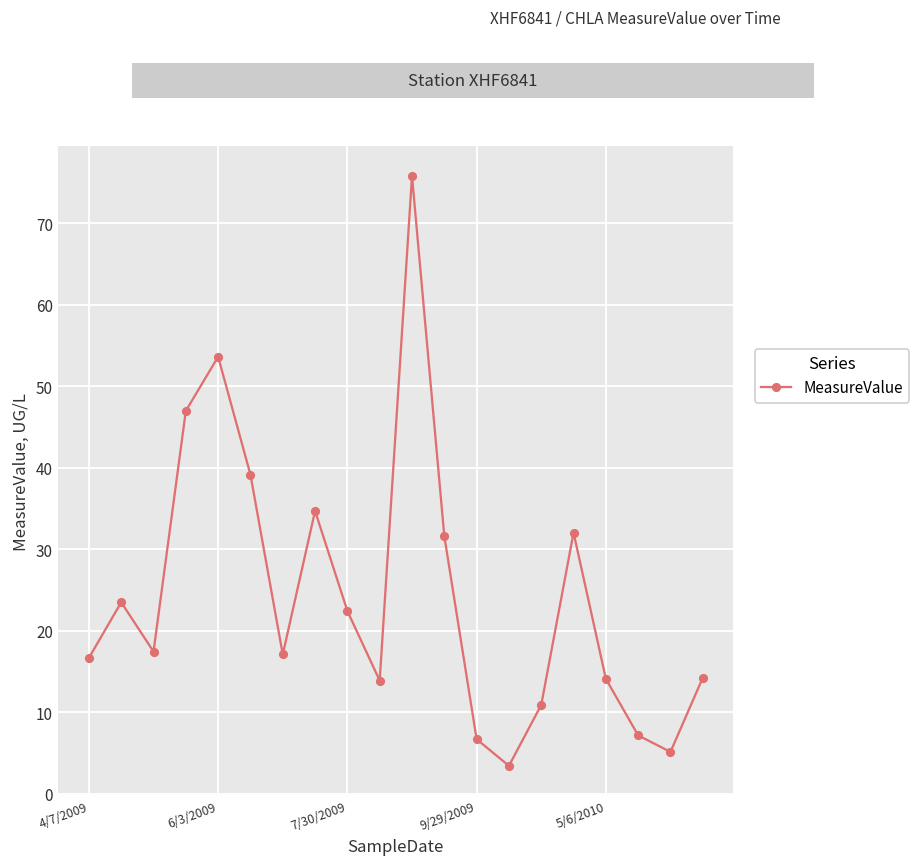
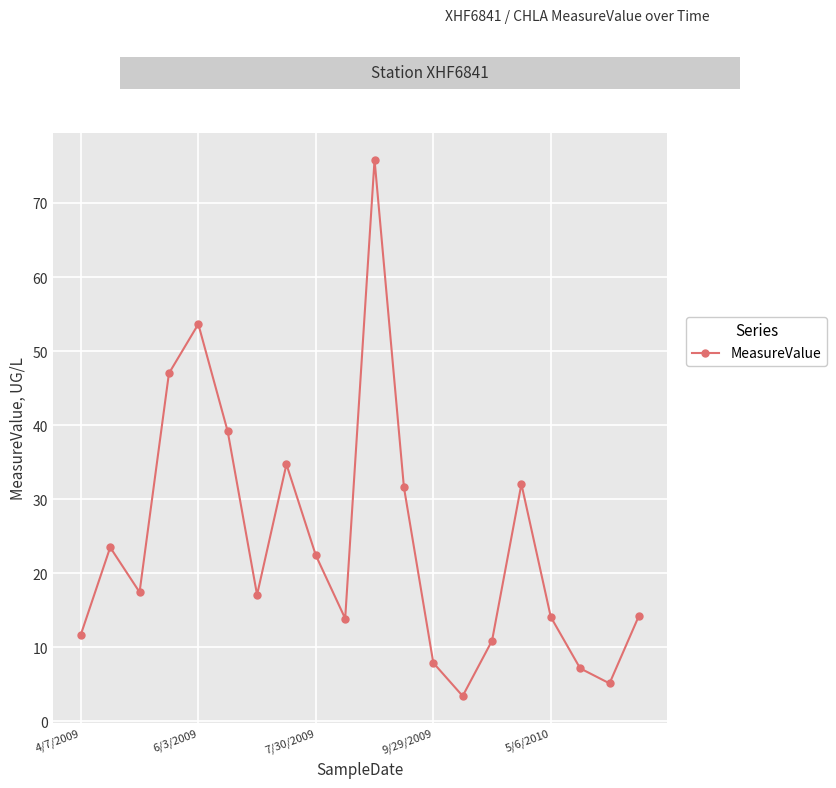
  {
-   "4/7/2009": 17,
+   "4/7/2009": 12,
    "6/3/2009": 54,
    "7/30/2009": 22,
-   "9/29/2009": 7,
+   "9/29/2009": 8,
    "5/6/2010": 14
  }
